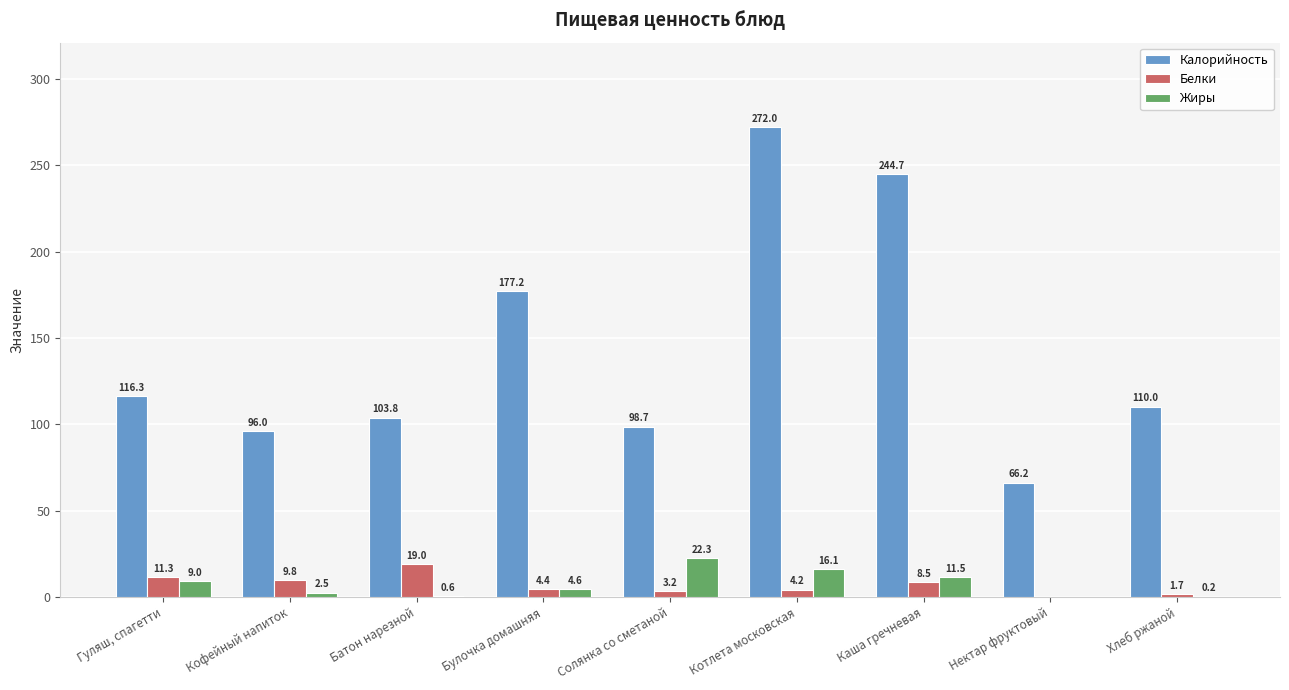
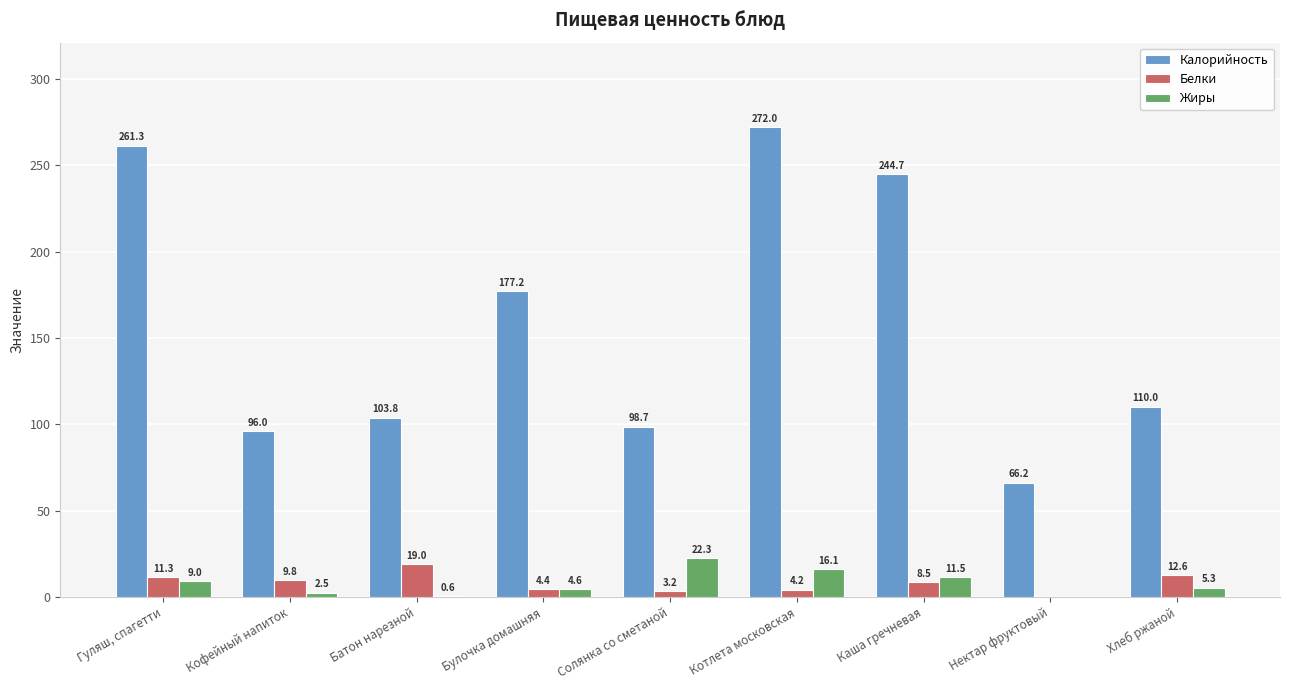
  {
    "Калорийность": {
-     "Гуляш, спагетти": 116.3,
+     "Гуляш, спагетти": 261.3,
      "Кофейный напиток": 96.0,
      "Батон нарезной": 103.8,
      "Булочка домашняя": 177.2,
      "Солянка со сметаной": 98.7,
      "Котлета московская": 272.0,
      "Каша гречневая": 244.7,
      "Нектар фруктовый": 66.2,
      "Хлеб ржаной": 110.0
    },
    "Белки": {
      "Гуляш, спагетти": 11.3,
      "Кофейный напиток": 9.8,
      "Батон нарезной": 19.0,
      "Булочка домашняя": 4.4,
      "Солянка со сметаной": 3.2,
      "Котлета московская": 4.2,
      "Каша гречневая": 8.5,
-     "Хлеб ржаной": 1.7
+     "Хлеб ржаной": 12.6
    },
    "Жиры": {
      "Гуляш, спагетти": 9.0,
      "Кофейный напиток": 2.5,
      "Батон нарезной": 0.6,
      "Булочка домашняя": 4.6,
      "Солянка со сметаной": 22.3,
      "Котлета московская": 16.1,
      "Каша гречневая": 11.5,
-     "Хлеб ржаной": 0.2
+     "Хлеб ржаной": 5.3
    }
  }
